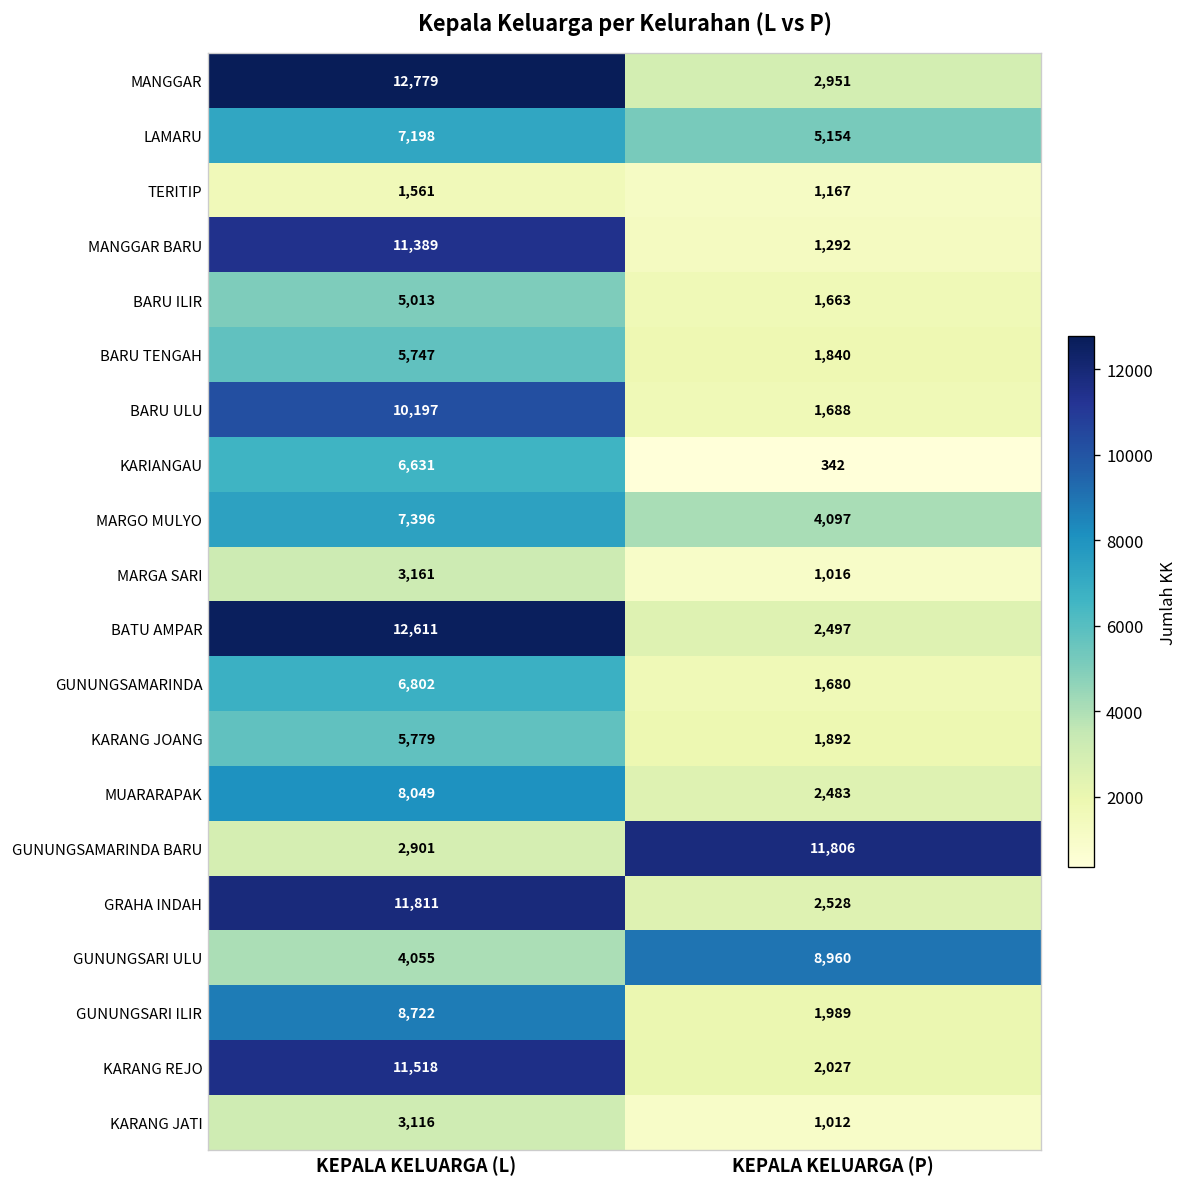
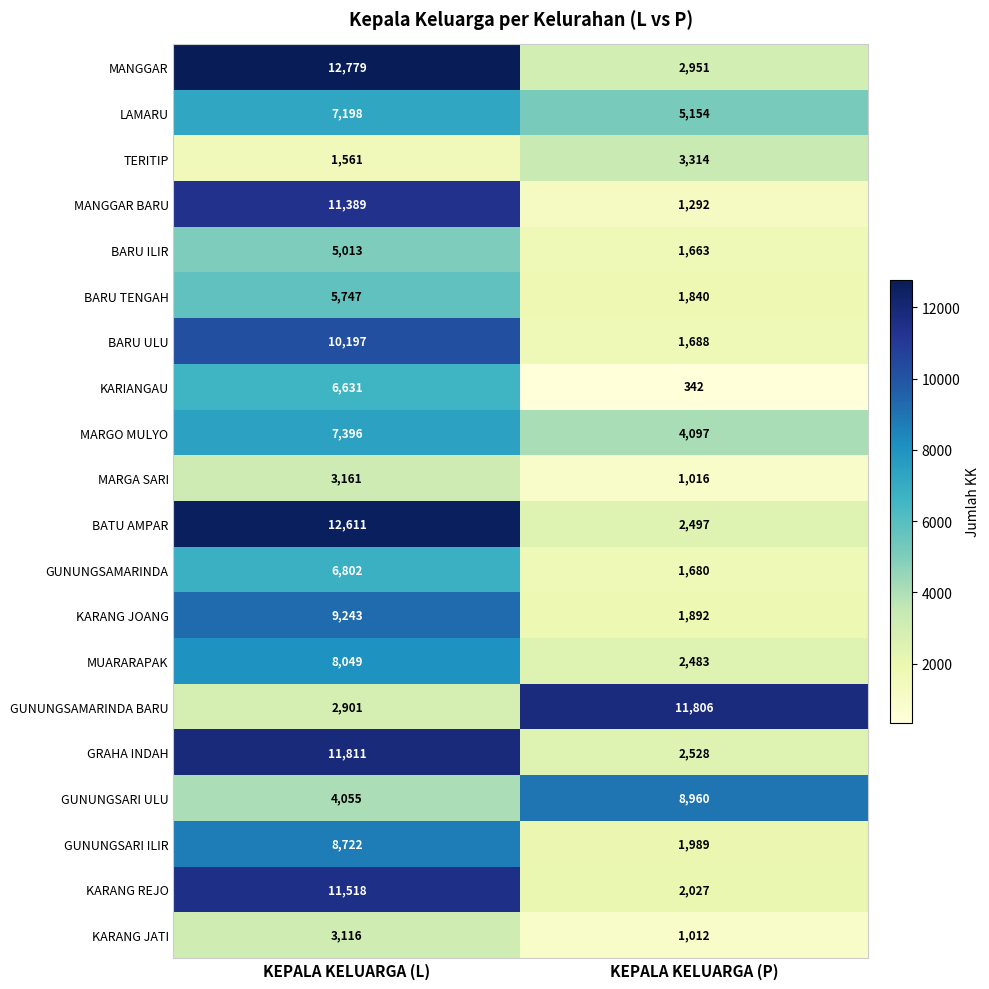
  {
    "MANGGAR": {
      "KEPALA KELUARGA (L)": "12,779",
      "KEPALA KELUARGA (P)": "2,951"
    },
    "LAMARU": {
      "KEPALA KELUARGA (L)": "7,198",
      "KEPALA KELUARGA (P)": "5,154"
    },
    "TERITIP": {
      "KEPALA KELUARGA (L)": "1,561",
-     "KEPALA KELUARGA (P)": "1,167"
+     "KEPALA KELUARGA (P)": "3,314"
    },
    "MANGGAR BARU": {
      "KEPALA KELUARGA (L)": "11,389",
      "KEPALA KELUARGA (P)": "1,292"
    },
    "BARU ILIR": {
      "KEPALA KELUARGA (L)": "5,013",
      "KEPALA KELUARGA (P)": "1,663"
    },
    "BARU TENGAH": {
      "KEPALA KELUARGA (L)": "5,747",
      "KEPALA KELUARGA (P)": "1,840"
    },
    "BARU ULU": {
      "KEPALA KELUARGA (L)": "10,197",
      "KEPALA KELUARGA (P)": "1,688"
    },
    "KARIANGAU": {
      "KEPALA KELUARGA (L)": "6,631",
      "KEPALA KELUARGA (P)": "342"
    },
    "MARGO MULYO": {
      "KEPALA KELUARGA (L)": "7,396",
      "KEPALA KELUARGA (P)": "4,097"
    },
    "MARGA SARI": {
      "KEPALA KELUARGA (L)": "3,161",
      "KEPALA KELUARGA (P)": "1,016"
    },
    "BATU AMPAR": {
      "KEPALA KELUARGA (L)": "12,611",
      "KEPALA KELUARGA (P)": "2,497"
    },
    "GUNUNGSAMARINDA": {
      "KEPALA KELUARGA (L)": "6,802",
      "KEPALA KELUARGA (P)": "1,680"
    },
    "KARANG JOANG": {
-     "KEPALA KELUARGA (L)": "5,779",
+     "KEPALA KELUARGA (L)": "9,243",
      "KEPALA KELUARGA (P)": "1,892"
    },
    "MUARARAPAK": {
      "KEPALA KELUARGA (L)": "8,049",
      "KEPALA KELUARGA (P)": "2,483"
    },
    "GUNUNGSAMARINDA BARU": {
      "KEPALA KELUARGA (L)": "2,901",
      "KEPALA KELUARGA (P)": "11,806"
    },
    "GRAHA INDAH": {
      "KEPALA KELUARGA (L)": "11,811",
      "KEPALA KELUARGA (P)": "2,528"
    },
    "GUNUNGSARI ULU": {
      "KEPALA KELUARGA (L)": "4,055",
      "KEPALA KELUARGA (P)": "8,960"
    },
    "GUNUNGSARI ILIR": {
      "KEPALA KELUARGA (L)": "8,722",
      "KEPALA KELUARGA (P)": "1,989"
    },
    "KARANG REJO": {
      "KEPALA KELUARGA (L)": "11,518",
      "KEPALA KELUARGA (P)": "2,027"
    },
    "KARANG JATI": {
      "KEPALA KELUARGA (L)": "3,116",
      "KEPALA KELUARGA (P)": "1,012"
    }
  }
